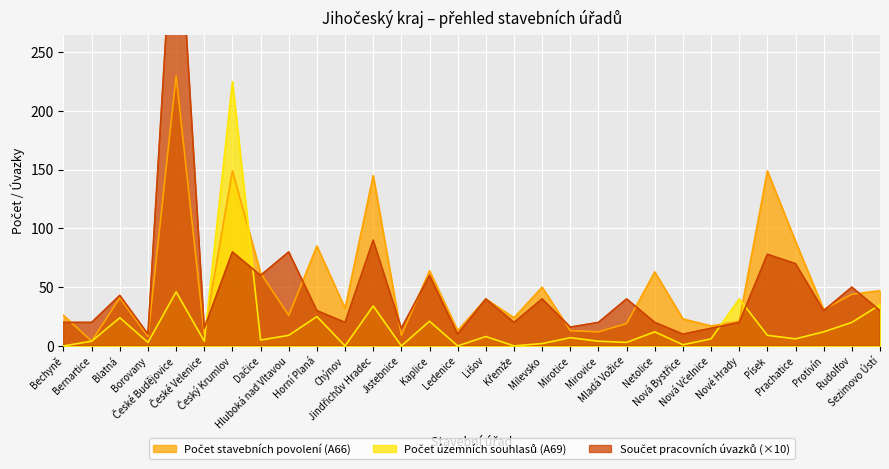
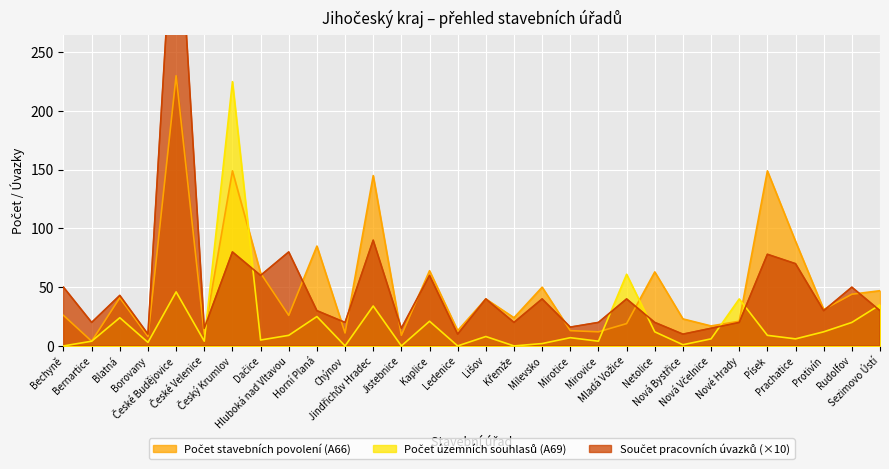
  {
    "Počet stavebních povolení (A66)": {
      "Bechyně": 26,
      "České Budějovice": 230,
      "České Velenice": 10,
      "Český Krumlov": 149,
      "Hluboká nad Vltavou": 26,
      "Horní Planá": 85,
-     "Chýnov": 32,
+     "Chýnov": 11,
      "Jindřichův Hradec": 145,
      "Jistebnice": 9,
      "Kaplice": 64,
      "Ledenice": 13,
      "Křemže": 24,
      "Milevsko": 50,
      "Mirotice": 13,
      "Mirovice": 12,
      "Mladá Vožice": 19,
      "Netolice": 63,
      "Nová Bystřice": 23,
      "Písek": 149,
      "Prachatice": 89,
      "Rudolfov": 44,
      "Sezimovo Ústí": 47
    },
    "Počet územních souhlasů (A69)": {
      "Bechyně": 0,
      "Blatná": 24,
      "Borovany": 3,
      "České Budějovice": 46,
      "České Velenice": 4,
      "Český Krumlov": 225,
      "Dačice": 5,
      "Hluboká nad Vltavou": 9,
      "Horní Planá": 25,
      "Chýnov": 0,
      "Jindřichův Hradec": 34,
      "Jistebnice": 0,
      "Kaplice": 21,
      "Ledenice": 0,
      "Lišov": 8,
      "Křemže": 0,
      "Milevsko": 2,
      "Mirotice": 7,
      "Mirovice": 4,
-     "Mladá Vožice": 3,
+     "Mladá Vožice": 61,
      "Netolice": 12,
      "Nová Bystřice": 1,
      "Nová Včelnice": 6,
      "Nové Hrady": 40,
      "Písek": 9,
      "Prachatice": 6,
      "Protivín": 12,
      "Rudolfov": 20,
      "Sezimovo Ústí": 35
    },
    "Součet pracovních úvazků (×10)": {
-     "Bechyně": 20,
+     "Bechyně": 50,
      "Bernartice": 20,
      "České Velenice": 15,
      "Český Krumlov": 80,
      "Hluboká nad Vltavou": 80,
      "Horní Planá": 30,
      "Chýnov": 20,
      "Jindřichův Hradec": 90,
      "Jistebnice": 15,
      "Kaplice": 60,
      "Ledenice": 10,
      "Křemže": 20,
      "Milevsko": 40,
      "Mirotice": 16,
      "Mirovice": 20,
      "Mladá Vožice": 40,
      "Netolice": 20,
      "Nová Bystřice": 10,
      "Písek": 78,
      "Prachatice": 70,
      "Rudolfov": 50,
      "Sezimovo Ústí": 30
    }
  }
